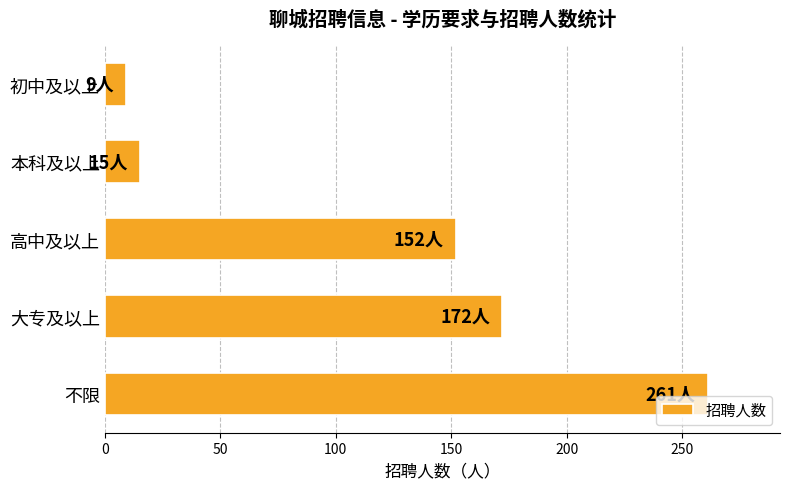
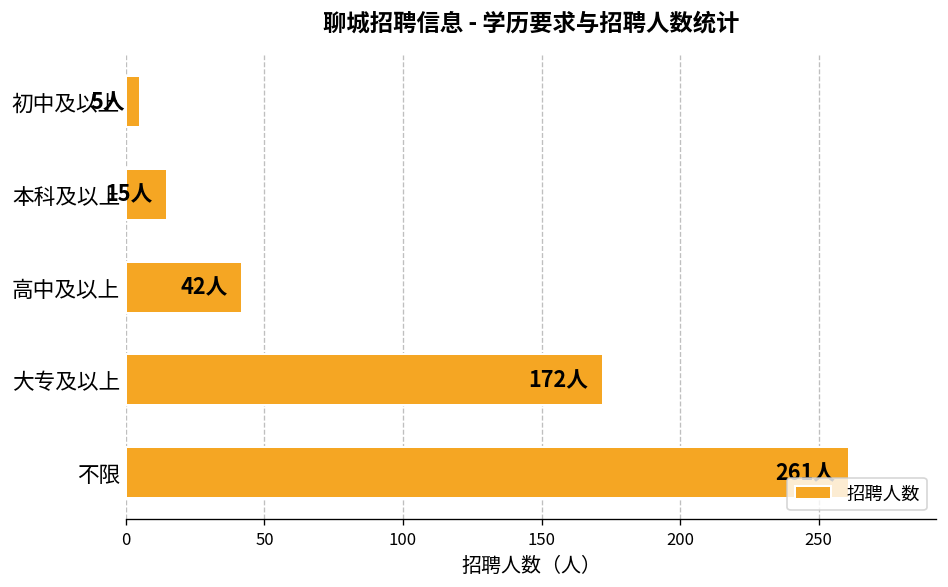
  {
-   "初中及以上": "9人",
+   "初中及以上": "5人",
    "本科及以上": "15人",
-   "高中及以上": "152人",
+   "高中及以上": "42人",
    "大专及以上": "172人"
  }
